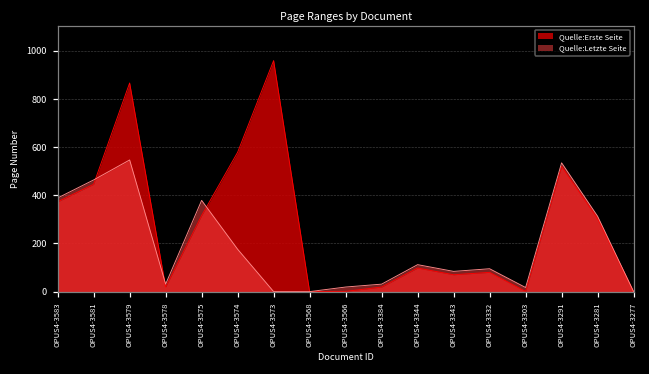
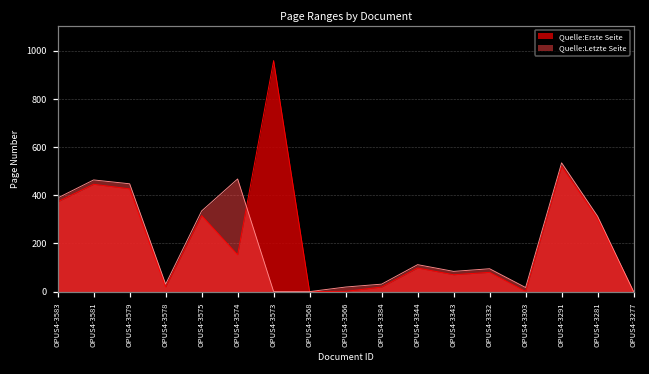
  {
    "Quelle:Erste Seite": {
      "OPUS4-3583": 370,
      "OPUS4-3581": 450,
-     "OPUS4-3579": 870,
+     "OPUS4-3579": 430,
      "OPUS4-3578": 20,
      "OPUS4-3575": 320,
-     "OPUS4-3574": 580,
+     "OPUS4-3574": 150,
      "OPUS4-3573": 960,
      "OPUS4-3566": 0,
      "OPUS4-3384": 20,
      "OPUS4-3344": 100,
      "OPUS4-3343": 70,
      "OPUS4-3332": 80,
      "OPUS4-3303": 0,
      "OPUS4-3291": 520
    },
    "Quelle:Letzte Seite": {
      "OPUS4-3583": 390,
      "OPUS4-3581": 460,
-     "OPUS4-3579": 550,
+     "OPUS4-3579": 450,
      "OPUS4-3578": 30,
-     "OPUS4-3575": 380,
-     "OPUS4-3574": 180,
+     "OPUS4-3575": 340,
+     "OPUS4-3574": 470,
      "OPUS4-3573": 0,
      "OPUS4-3566": 20,
      "OPUS4-3384": 30,
      "OPUS4-3344": 110,
      "OPUS4-3343": 80,
      "OPUS4-3332": 100,
      "OPUS4-3303": 20,
      "OPUS4-3291": 540
    }
  }
